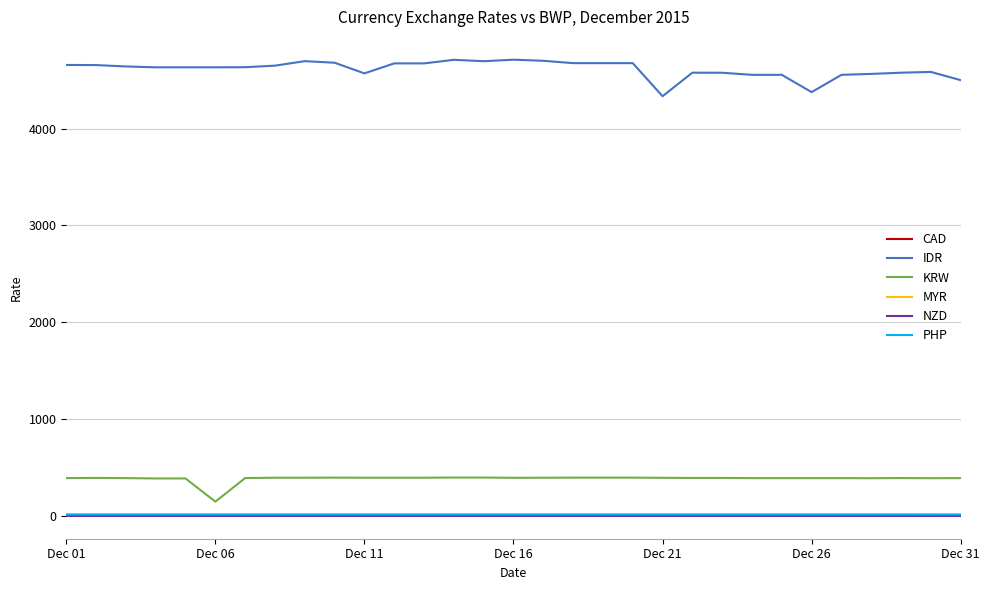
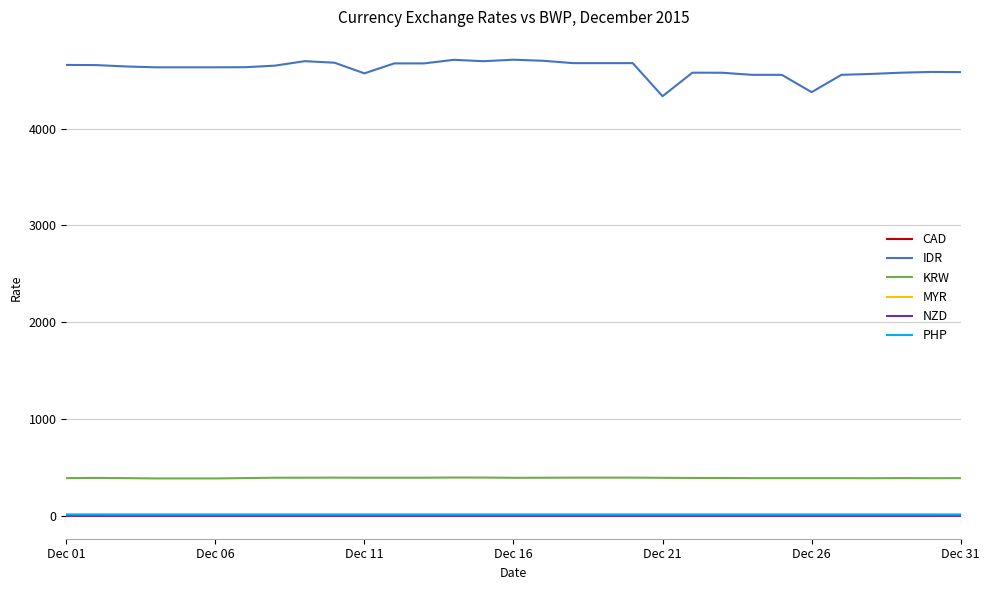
  {
    "IDR": {
      "Dec 01": 4700,
      "Dec 06": 4600,
      "Dec 11": 4600,
      "Dec 16": 4700,
      "Dec 21": 4300,
      "Dec 26": 4400,
-     "Dec 31": 4500
+     "Dec 31": 4600
    },
    "KRW": {
      "Dec 01": 400,
-     "Dec 06": 100,
+     "Dec 06": 400,
      "Dec 11": 400,
      "Dec 16": 400,
      "Dec 21": 400,
      "Dec 26": 400,
      "Dec 31": 400
    }
  }
